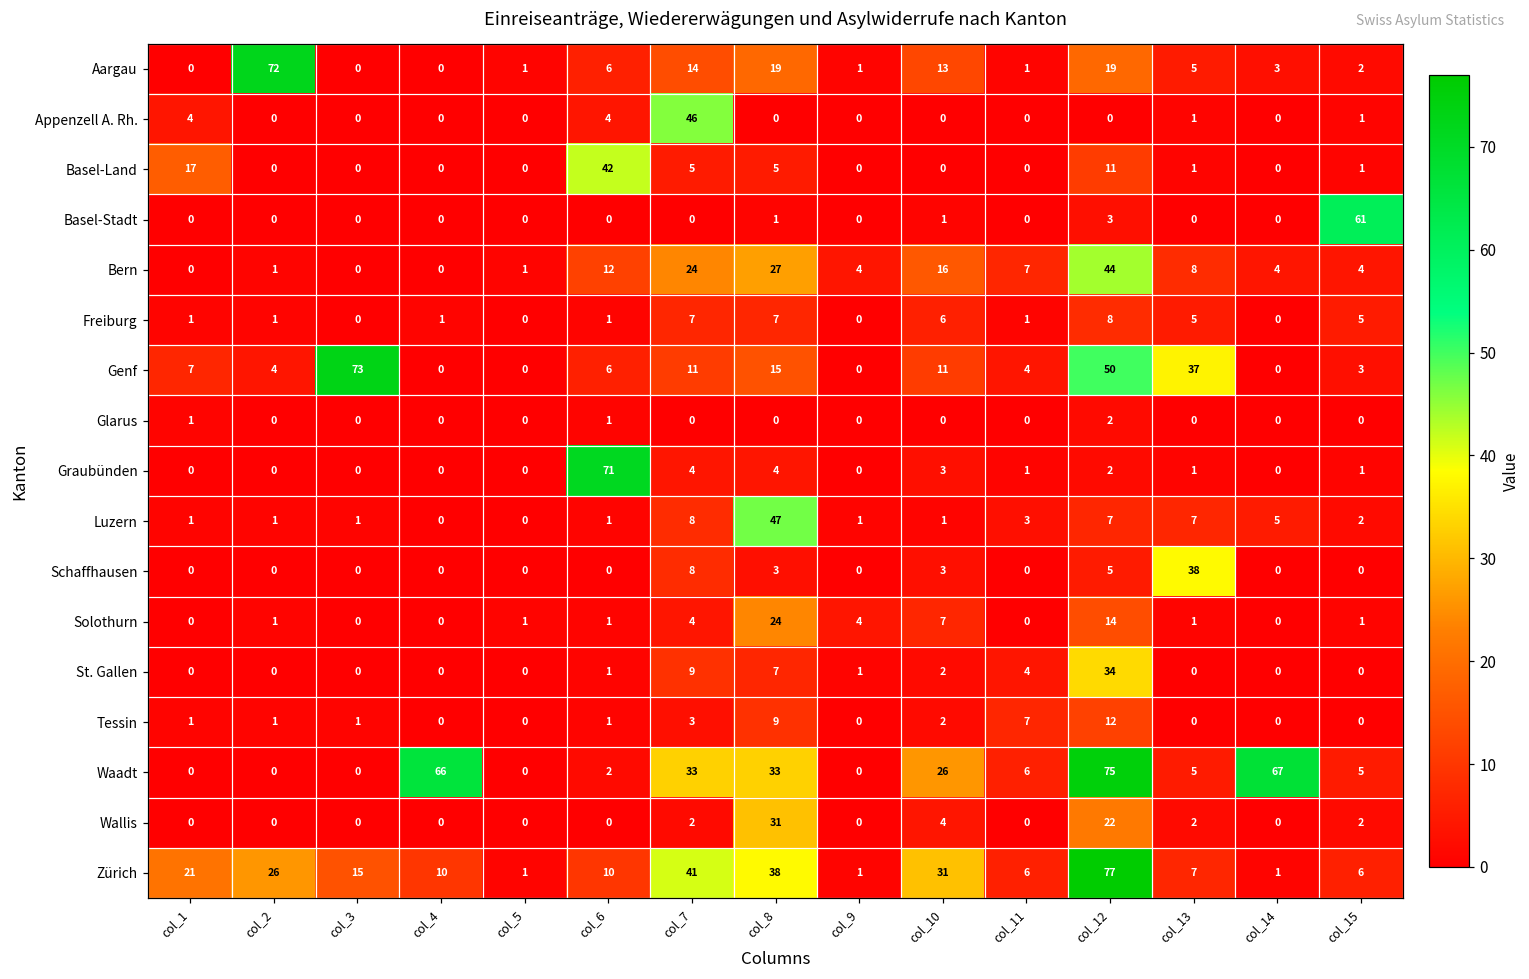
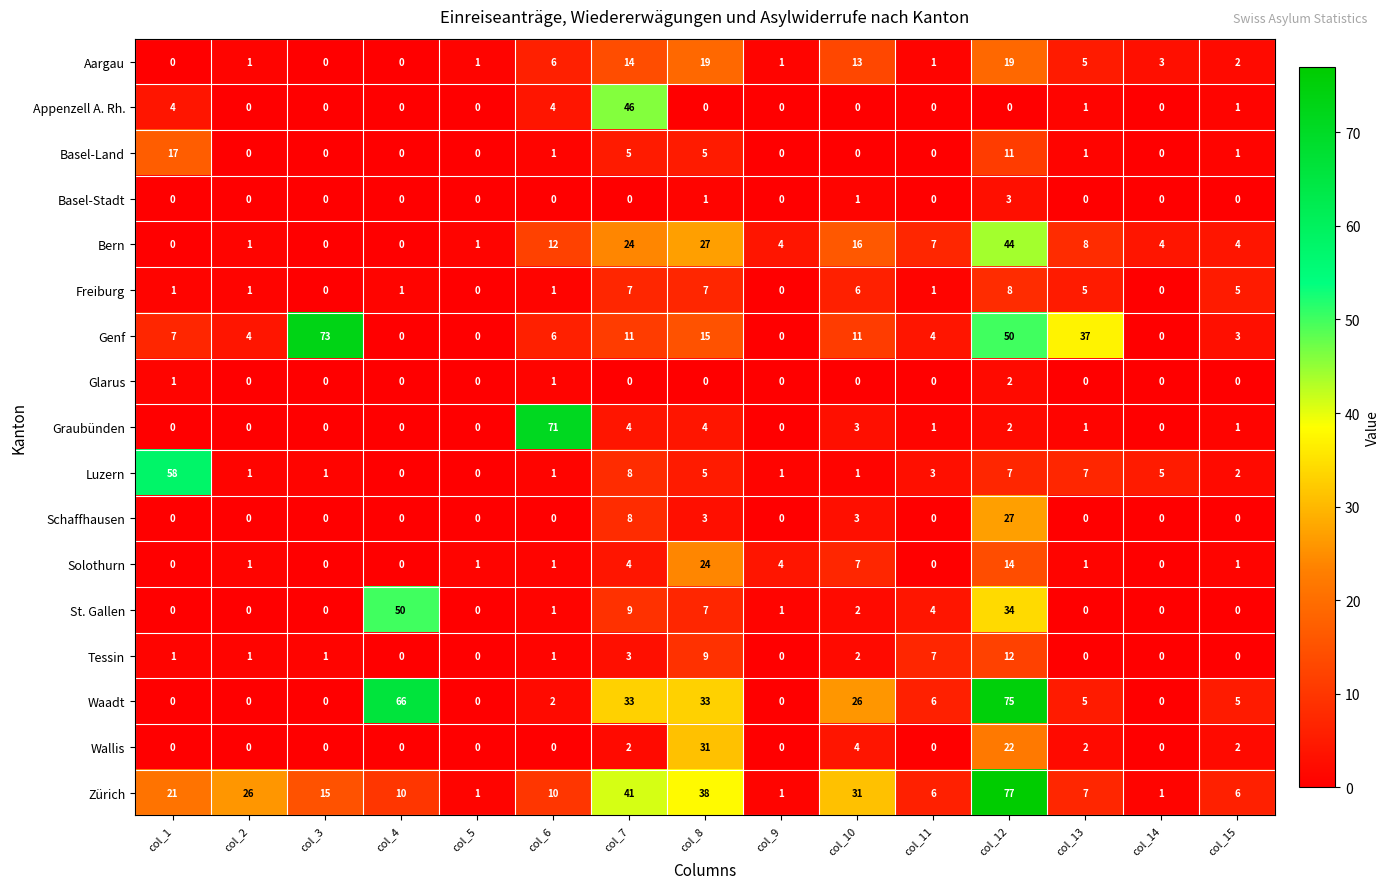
  {
    "Aargau": {
      "col_1": 0,
-     "col_2": 72,
+     "col_2": 1,
      "col_3": 0,
      "col_4": 0,
      "col_5": 1,
      "col_6": 6,
      "col_7": 14,
      "col_8": 19,
      "col_9": 1,
      "col_10": 13,
      "col_11": 1,
      "col_12": 19,
      "col_13": 5,
      "col_14": 3,
      "col_15": 2
    },
    "Basel-Land": {
      "col_1": 17,
      "col_2": 0,
      "col_3": 0,
      "col_4": 0,
      "col_5": 0,
-     "col_6": 42,
+     "col_6": 1,
      "col_7": 5,
      "col_8": 5,
      "col_9": 0,
      "col_10": 0,
      "col_11": 0,
      "col_12": 11,
      "col_13": 1,
      "col_14": 0,
      "col_15": 1
    },
    "Basel-Stadt": {
      "col_1": 0,
      "col_2": 0,
      "col_3": 0,
      "col_4": 0,
      "col_5": 0,
      "col_6": 0,
      "col_7": 0,
      "col_8": 1,
      "col_9": 0,
      "col_10": 1,
      "col_11": 0,
      "col_12": 3,
      "col_13": 0,
      "col_14": 0,
-     "col_15": 61
+     "col_15": 0
    },
    "Luzern": {
-     "col_1": 1,
+     "col_1": 58,
      "col_2": 1,
      "col_3": 1,
      "col_4": 0,
      "col_5": 0,
      "col_6": 1,
      "col_7": 8,
-     "col_8": 47,
+     "col_8": 5,
      "col_9": 1,
      "col_10": 1,
      "col_11": 3,
      "col_12": 7,
      "col_13": 7,
      "col_14": 5,
      "col_15": 2
    },
    "Schaffhausen": {
      "col_1": 0,
      "col_2": 0,
      "col_3": 0,
      "col_4": 0,
      "col_5": 0,
      "col_6": 0,
      "col_7": 8,
      "col_8": 3,
      "col_9": 0,
      "col_10": 3,
      "col_11": 0,
-     "col_12": 5,
-     "col_13": 38,
+     "col_12": 27,
+     "col_13": 0,
      "col_14": 0,
      "col_15": 0
    },
    "St. Gallen": {
      "col_1": 0,
      "col_2": 0,
      "col_3": 0,
-     "col_4": 0,
+     "col_4": 50,
      "col_5": 0,
      "col_6": 1,
      "col_7": 9,
      "col_8": 7,
      "col_9": 1,
      "col_10": 2,
      "col_11": 4,
      "col_12": 34,
      "col_13": 0,
      "col_14": 0,
      "col_15": 0
    },
    "Waadt": {
      "col_1": 0,
      "col_2": 0,
      "col_3": 0,
      "col_4": 66,
      "col_5": 0,
      "col_6": 2,
      "col_7": 33,
      "col_8": 33,
      "col_9": 0,
      "col_10": 26,
      "col_11": 6,
      "col_12": 75,
      "col_13": 5,
-     "col_14": 67,
+     "col_14": 0,
      "col_15": 5
    }
  }
